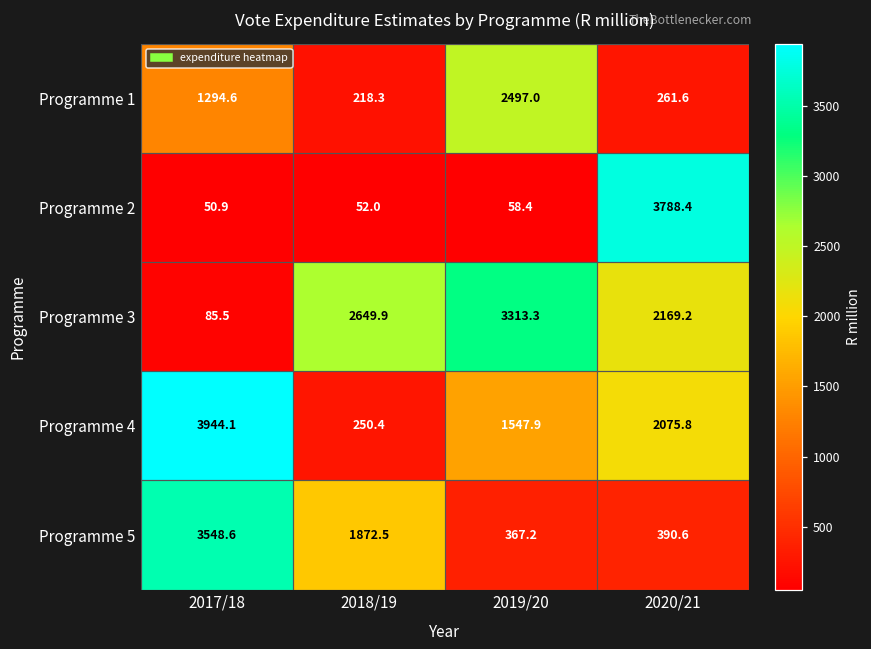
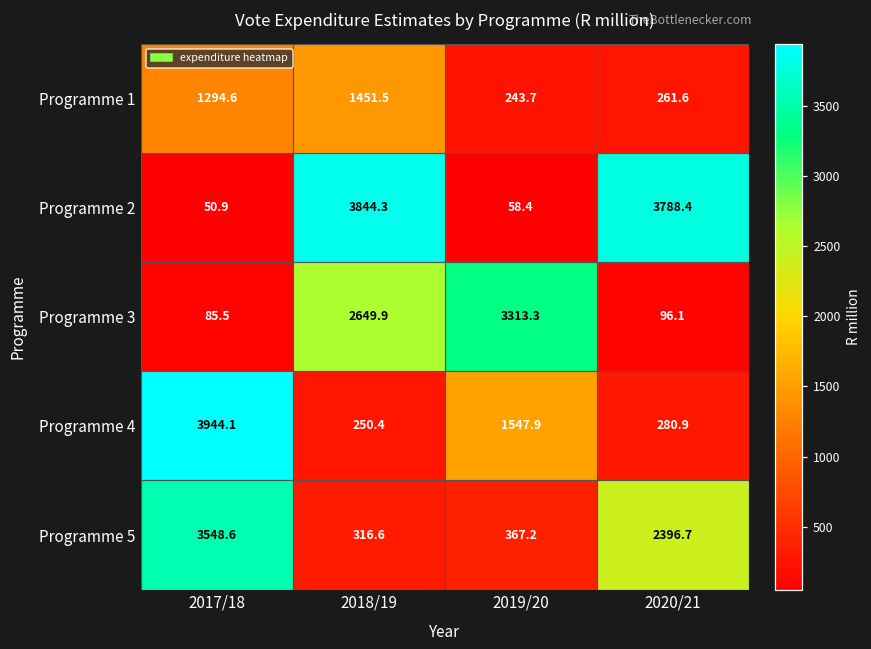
  {
    "Programme 1": {
      "2017/18": 1294.6,
-     "2018/19": 218.3,
-     "2019/20": 2497.0,
+     "2018/19": 1451.5,
+     "2019/20": 243.7,
      "2020/21": 261.6
    },
    "Programme 2": {
      "2017/18": 50.9,
-     "2018/19": 52.0,
+     "2018/19": 3844.3,
      "2019/20": 58.4,
      "2020/21": 3788.4
    },
    "Programme 3": {
      "2017/18": 85.5,
      "2018/19": 2649.9,
      "2019/20": 3313.3,
-     "2020/21": 2169.2
+     "2020/21": 96.1
    },
    "Programme 4": {
      "2017/18": 3944.1,
      "2018/19": 250.4,
      "2019/20": 1547.9,
-     "2020/21": 2075.8
+     "2020/21": 280.9
    },
    "Programme 5": {
      "2017/18": 3548.6,
-     "2018/19": 1872.5,
+     "2018/19": 316.6,
      "2019/20": 367.2,
-     "2020/21": 390.6
+     "2020/21": 2396.7
    }
  }
